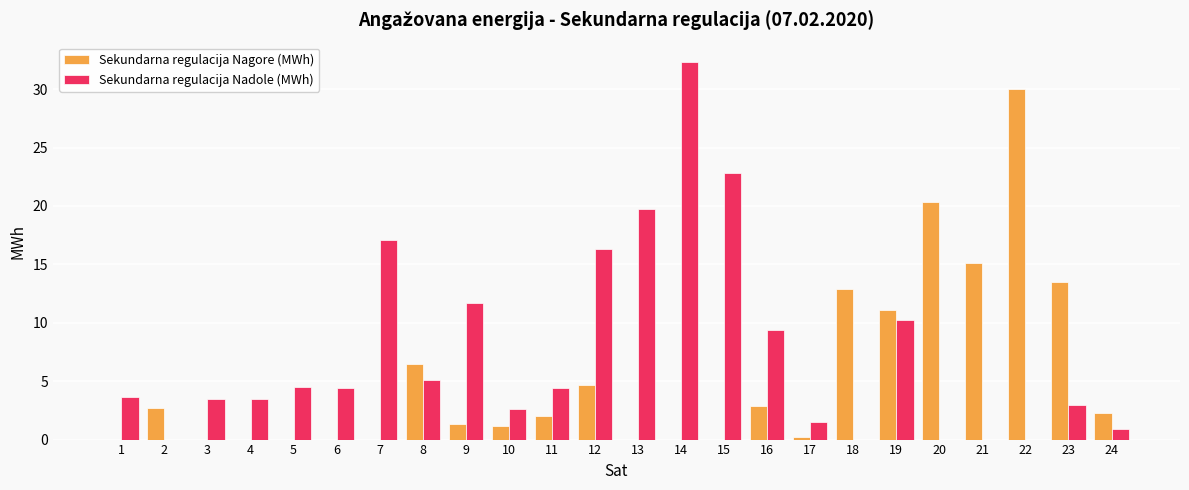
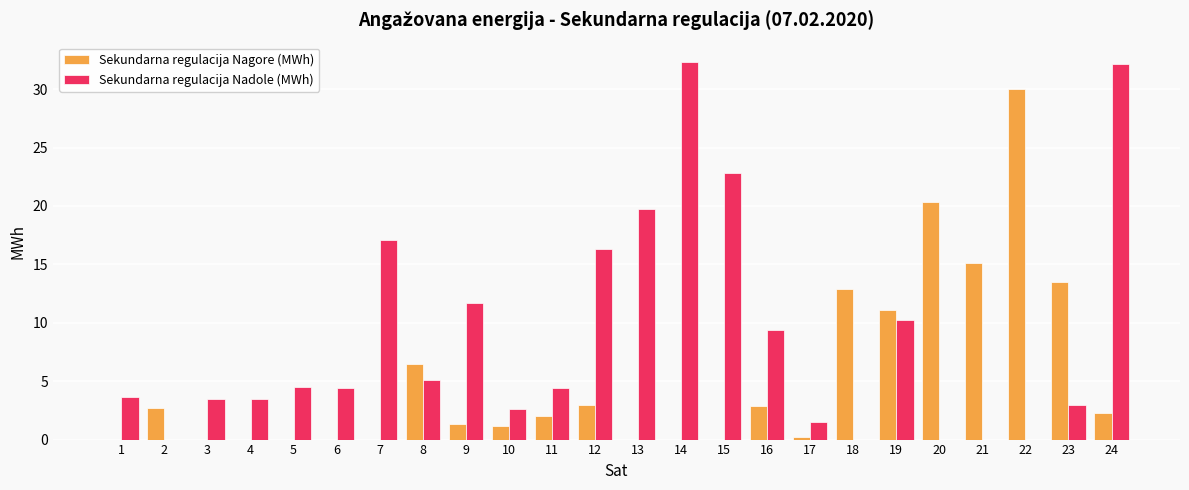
  {
    "Sekundarna regulacija Nagore (MWh)": {
      "1": 0.0,
      "2": 2.7,
      "3": 0.0,
      "4": 0.0,
      "5": 0.0,
      "6": 0.0,
      "7": 0.0,
      "8": 6.5,
      "9": 1.3,
      "10": 1.2,
      "11": 2.1,
-     "12": 4.7,
+     "12": 3.0,
      "13": 0.0,
      "14": 0.0,
      "15": 0.0,
      "16": 2.9,
      "17": 0.3,
      "18": 12.9,
      "19": 11.1,
      "20": 20.3,
      "21": 15.1,
      "22": 30.0,
      "23": 13.5,
      "24": 2.3
    },
    "Sekundarna regulacija Nadole (MWh)": {
      "1": 3.6,
      "2": 0.0,
      "3": 3.5,
      "4": 3.5,
      "5": 4.5,
      "6": 4.4,
      "7": 17.1,
      "8": 5.1,
      "9": 11.7,
      "10": 2.6,
      "11": 4.4,
      "12": 16.4,
      "13": 19.7,
      "14": 32.4,
      "15": 22.8,
      "16": 9.3,
      "17": 1.5,
      "18": 0.0,
      "19": 10.3,
      "20": 0.0,
      "21": 0.0,
      "22": 0.0,
      "23": 3.0,
-     "24": 0.9
+     "24": 32.1
    }
  }
